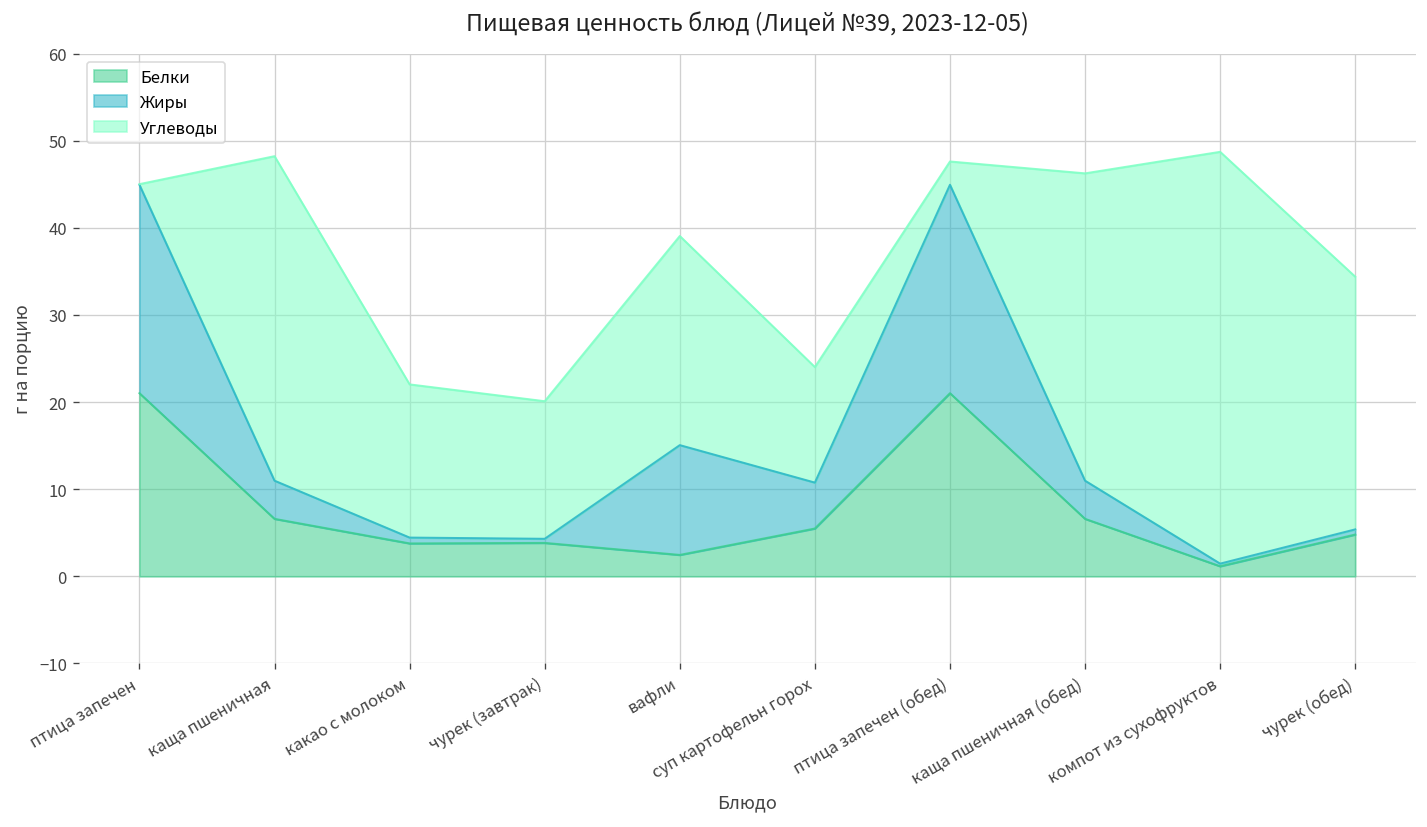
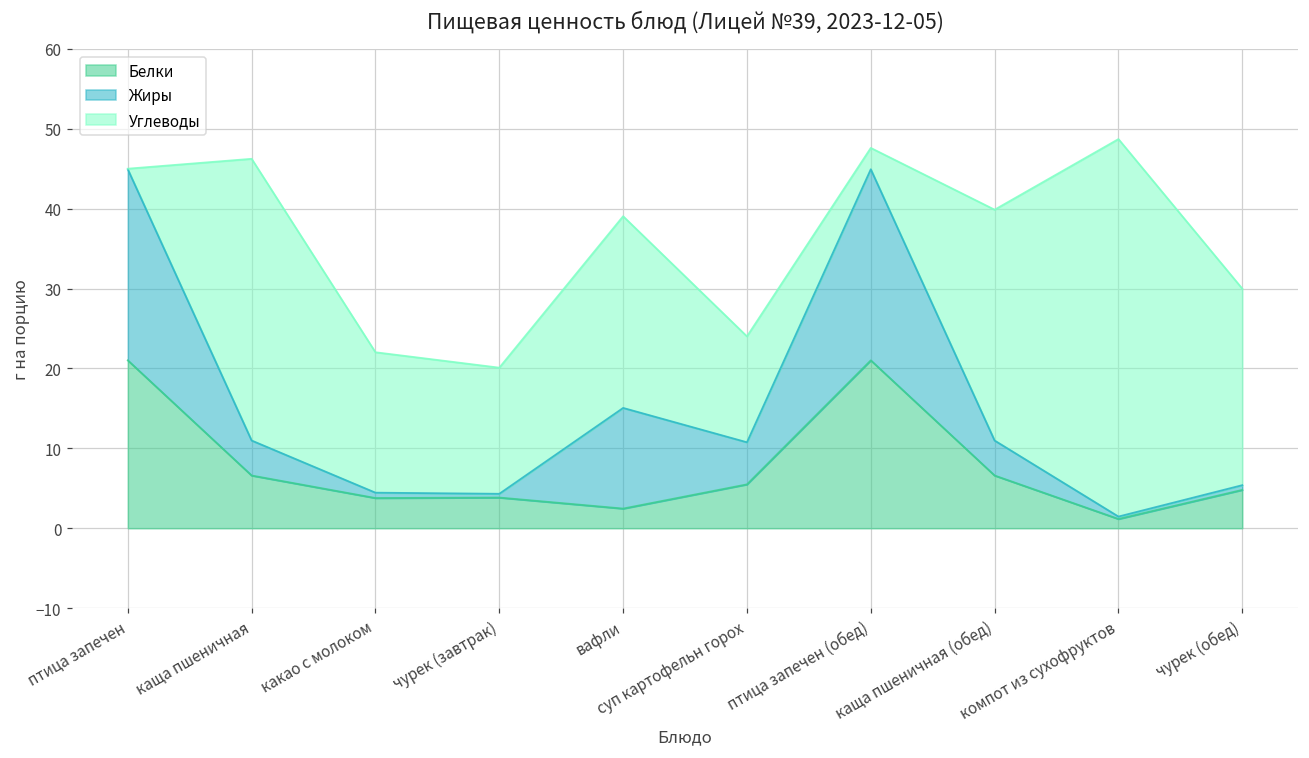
  {
    "Углеводы": {
-     "каща пшеничная": 37,
+     "каща пшеничная": 35,
      "какао с молоком": 18,
      "чурек (завтрак)": 16,
      "вафли": 24,
      "суп картофельн горох": 13,
      "птица запечен (обед)": 3,
-     "каща пшеничная (обед)": 35,
+     "каща пшеничная (обед)": 29,
      "компот из сухофруктов": 47,
-     "чурек (обед)": 29
+     "чурек (обед)": 25
    }
  }
